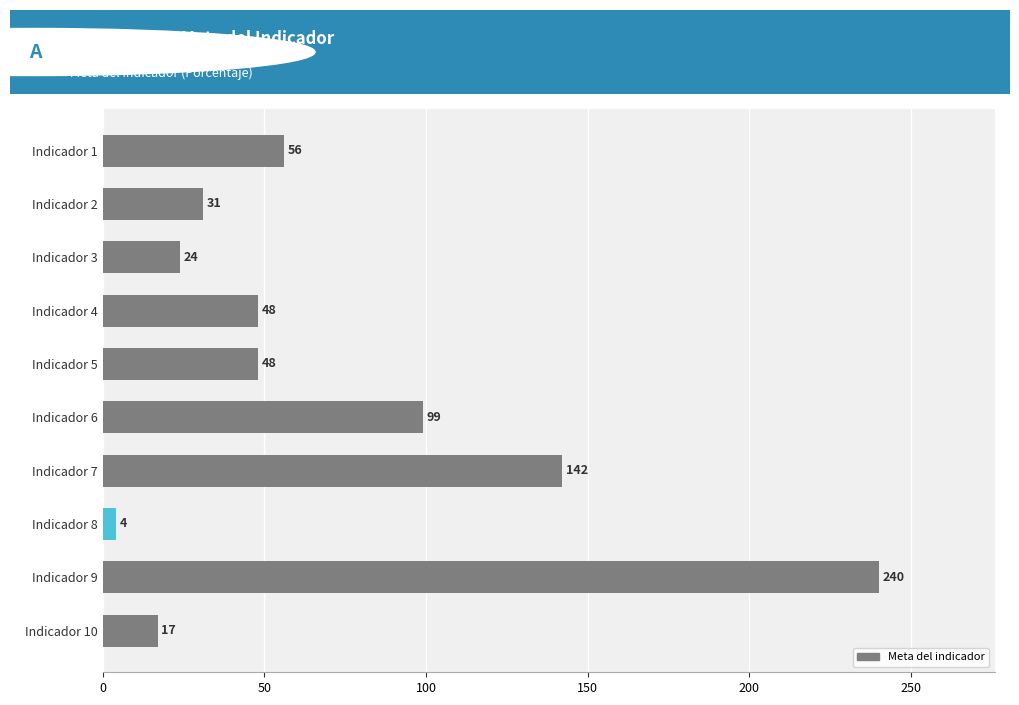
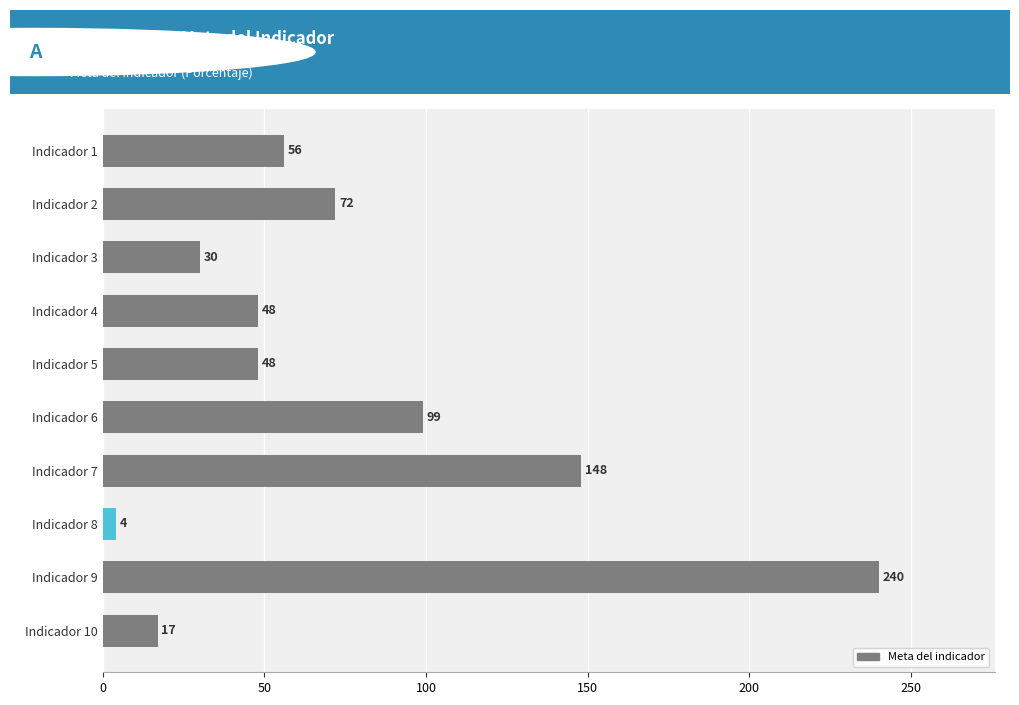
  {
    "Indicador 1": 56,
-   "Indicador 2": 31,
-   "Indicador 3": 24,
+   "Indicador 2": 72,
+   "Indicador 3": 30,
    "Indicador 4": 48,
    "Indicador 5": 48,
    "Indicador 6": 99,
-   "Indicador 7": 142,
+   "Indicador 7": 148,
    "Indicador 8": 4,
    "Indicador 9": 240,
    "Indicador 10": 17
  }
